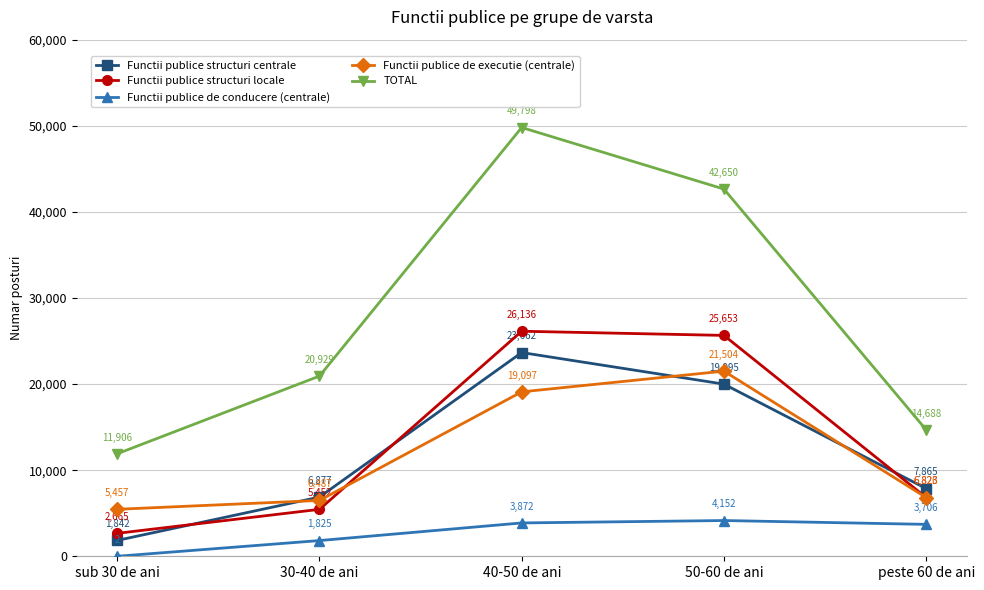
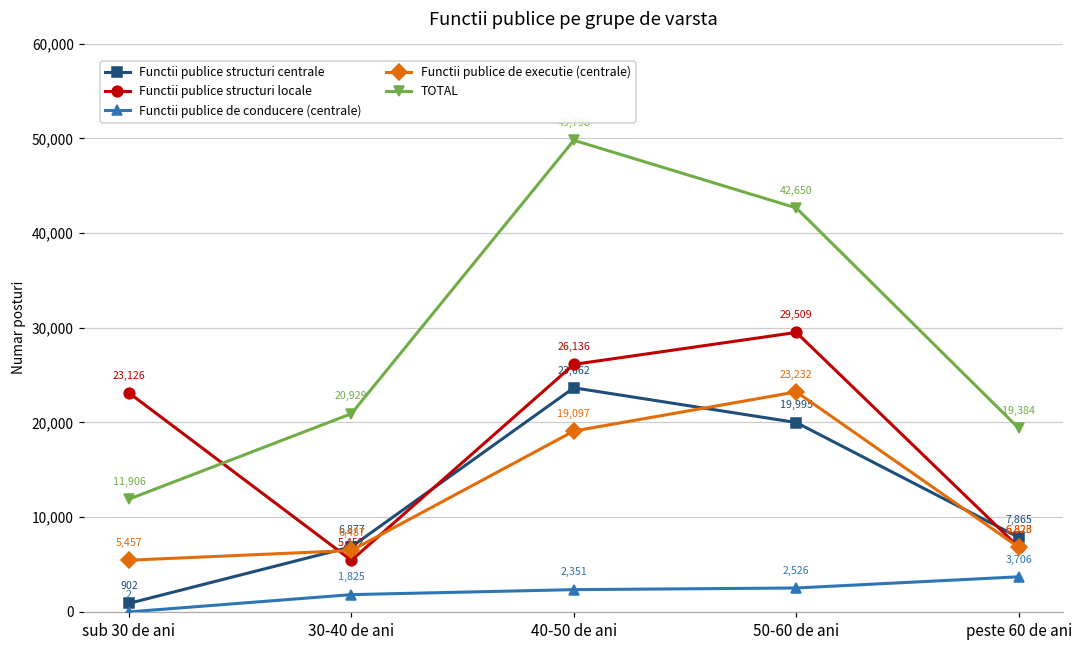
  {
    "Functii publice structuri centrale": {
-     "sub 30 de ani": "1,842",
+     "sub 30 de ani": "902",
      "50-60 de ani": "19,995",
      "peste 60 de ani": "7,865"
    },
    "Functii publice structuri locale": {
-     "sub 30 de ani": "2,665",
+     "sub 30 de ani": "23,126",
      "40-50 de ani": "26,136",
-     "50-60 de ani": "25,653"
+     "50-60 de ani": "29,509"
    },
    "Functii publice de conducere (centrale)": {
      "30-40 de ani": "1,825",
-     "40-50 de ani": "3,872",
-     "50-60 de ani": "4,152",
+     "40-50 de ani": "2,351",
+     "50-60 de ani": "2,526",
      "peste 60 de ani": "3,706"
    },
    "Functii publice de executie (centrale)": {
      "sub 30 de ani": "5,457",
      "40-50 de ani": "19,097",
-     "50-60 de ani": "21,504"
+     "50-60 de ani": "23,232"
    },
    "TOTAL": {
      "sub 30 de ani": "11,906",
      "30-40 de ani": "20,929",
      "50-60 de ani": "42,650",
-     "peste 60 de ani": "14,688"
+     "peste 60 de ani": "19,384"
    }
  }
